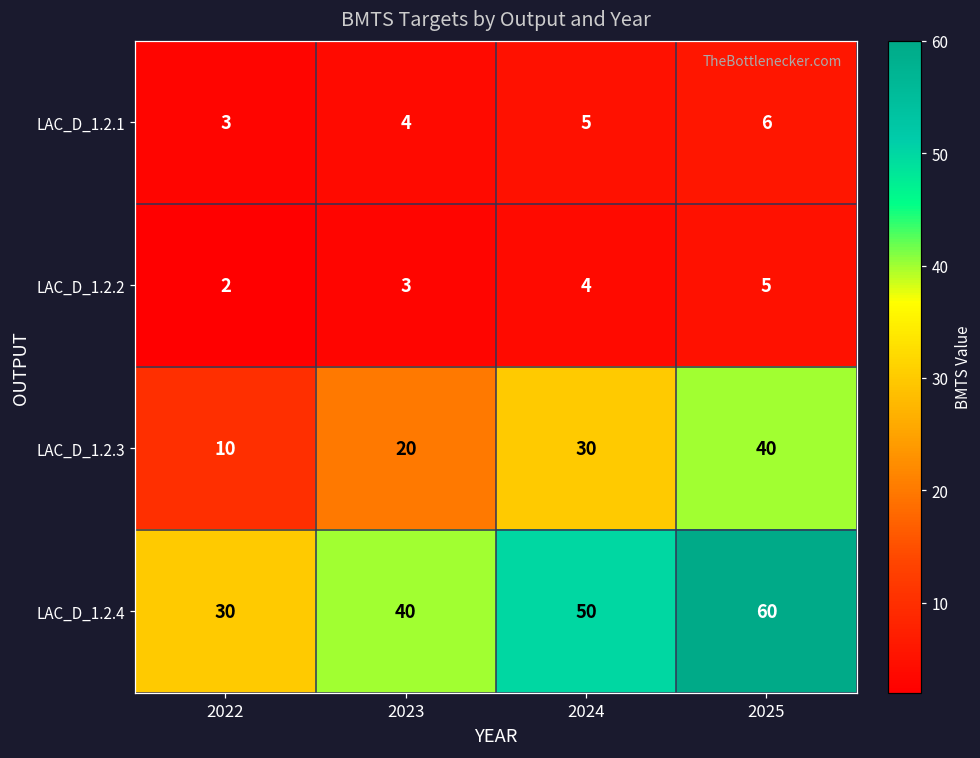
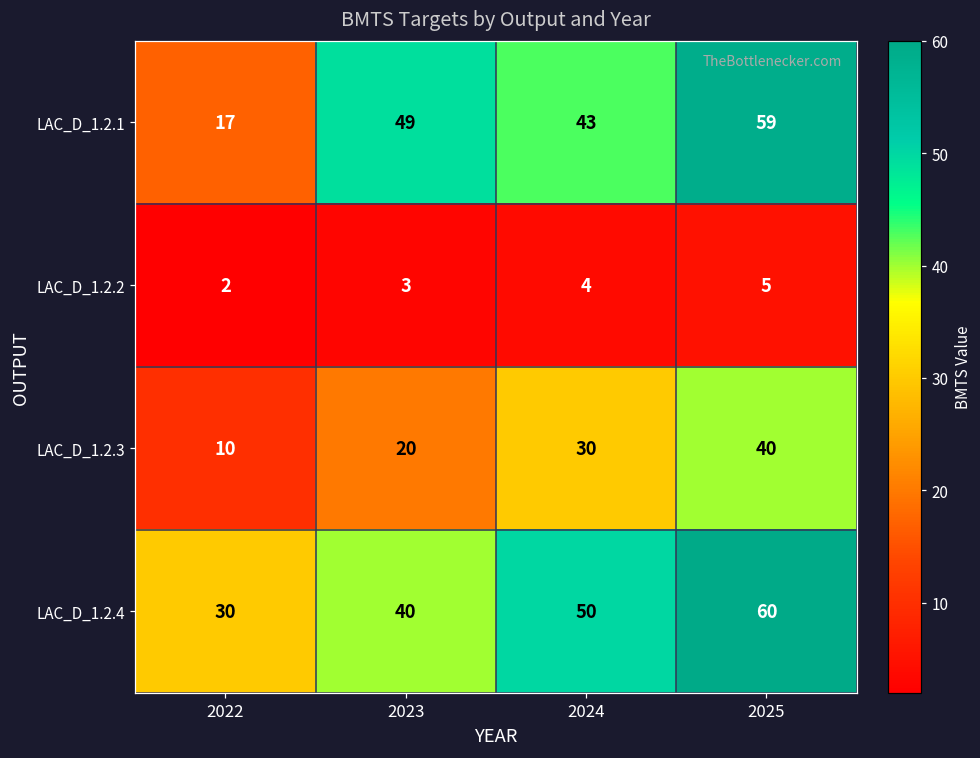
  {
    "LAC_D_1.2.1": {
-     "2022": 3,
-     "2023": 4,
-     "2024": 5,
-     "2025": 6
+     "2022": 17,
+     "2023": 49,
+     "2024": 43,
+     "2025": 59
    },
    "LAC_D_1.2.2": {
      "2022": 2,
      "2023": 3,
      "2024": 4,
      "2025": 5
    },
    "LAC_D_1.2.3": {
      "2022": 10,
      "2023": 20,
      "2024": 30,
      "2025": 40
    },
    "LAC_D_1.2.4": {
      "2022": 30,
      "2023": 40,
      "2024": 50,
      "2025": 60
    }
  }
